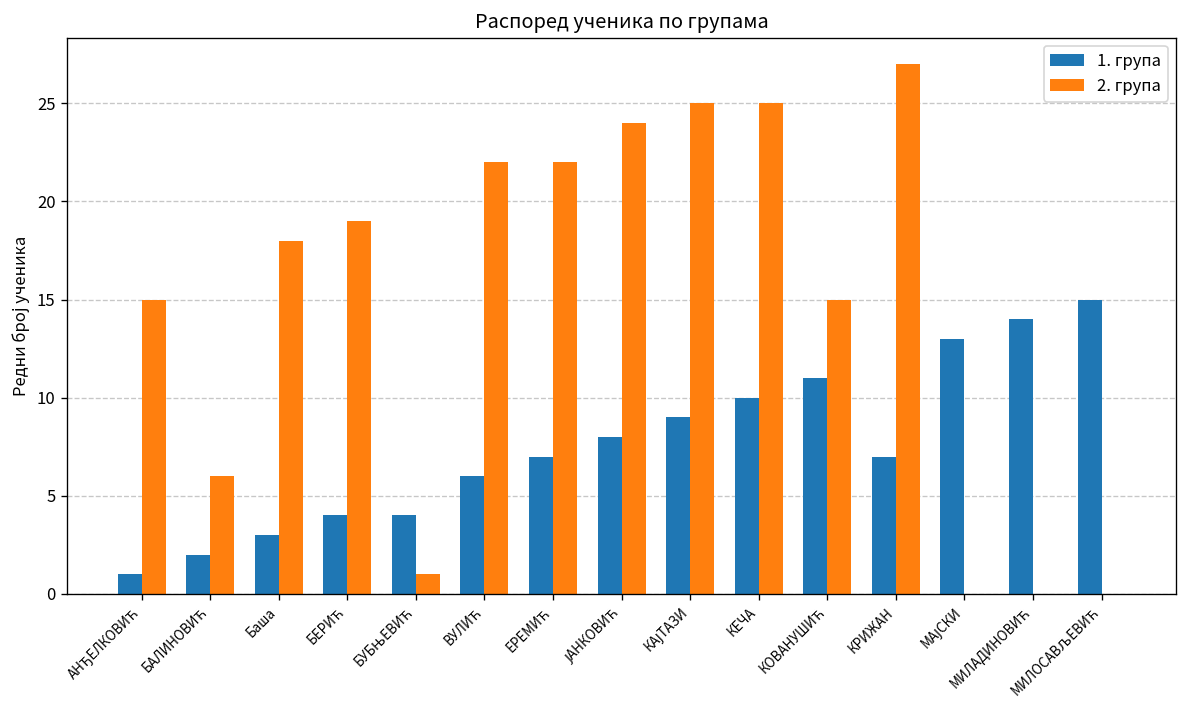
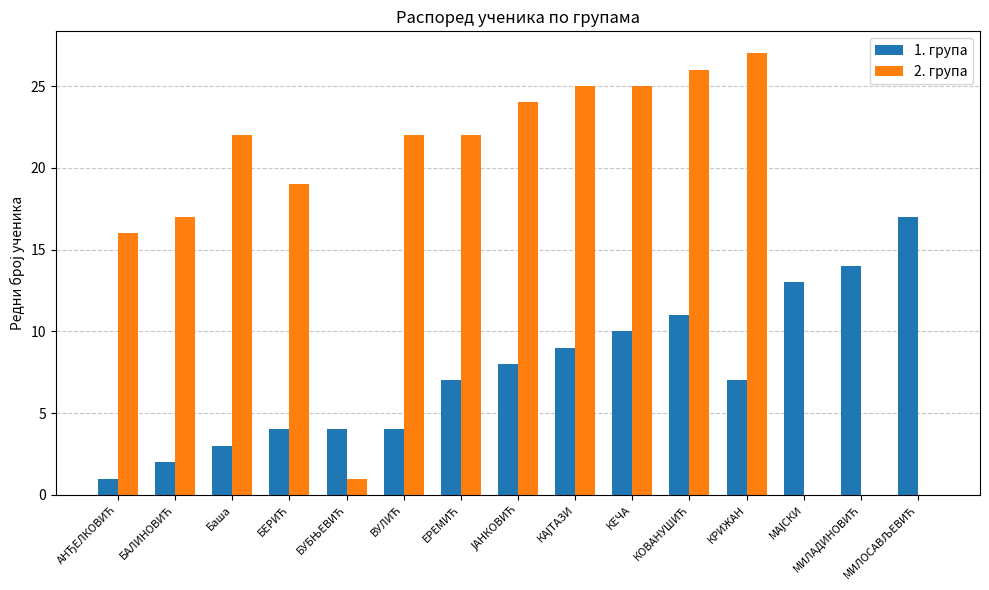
  {
    "1. група": {
      "АНЂЕЛКОВИЋ": 1,
      "БАЛИНОВИЋ": 2,
      "Баша": 3,
      "БЕРИЋ": 4,
      "БУБЊЕВИЋ": 4,
-     "ВУЛИЋ": 6,
+     "ВУЛИЋ": 4,
      "ЕРЕМИЋ": 7,
      "ЈАНКОВИЋ": 8,
      "КАЈТАЗИ": 9,
      "КЕЧА": 10,
      "КОВАНУШИЋ": 11,
      "КРИЖАН": 7,
      "МАЈСКИ": 13,
      "МИЛАДИНОВИЋ": 14,
-     "МИЛОСАВЉЕВИЋ": 15
+     "МИЛОСАВЉЕВИЋ": 17
    },
    "2. група": {
-     "АНЂЕЛКОВИЋ": 15,
-     "БАЛИНОВИЋ": 6,
-     "Баша": 18,
+     "АНЂЕЛКОВИЋ": 16,
+     "БАЛИНОВИЋ": 17,
+     "Баша": 22,
      "БЕРИЋ": 19,
      "БУБЊЕВИЋ": 1,
      "ВУЛИЋ": 22,
      "ЕРЕМИЋ": 22,
      "ЈАНКОВИЋ": 24,
      "КАЈТАЗИ": 25,
      "КЕЧА": 25,
-     "КОВАНУШИЋ": 15,
+     "КОВАНУШИЋ": 26,
      "КРИЖАН": 27,
      "МАЈСКИ": 0,
      "МИЛАДИНОВИЋ": 0,
      "МИЛОСАВЉЕВИЋ": 0
    }
  }
